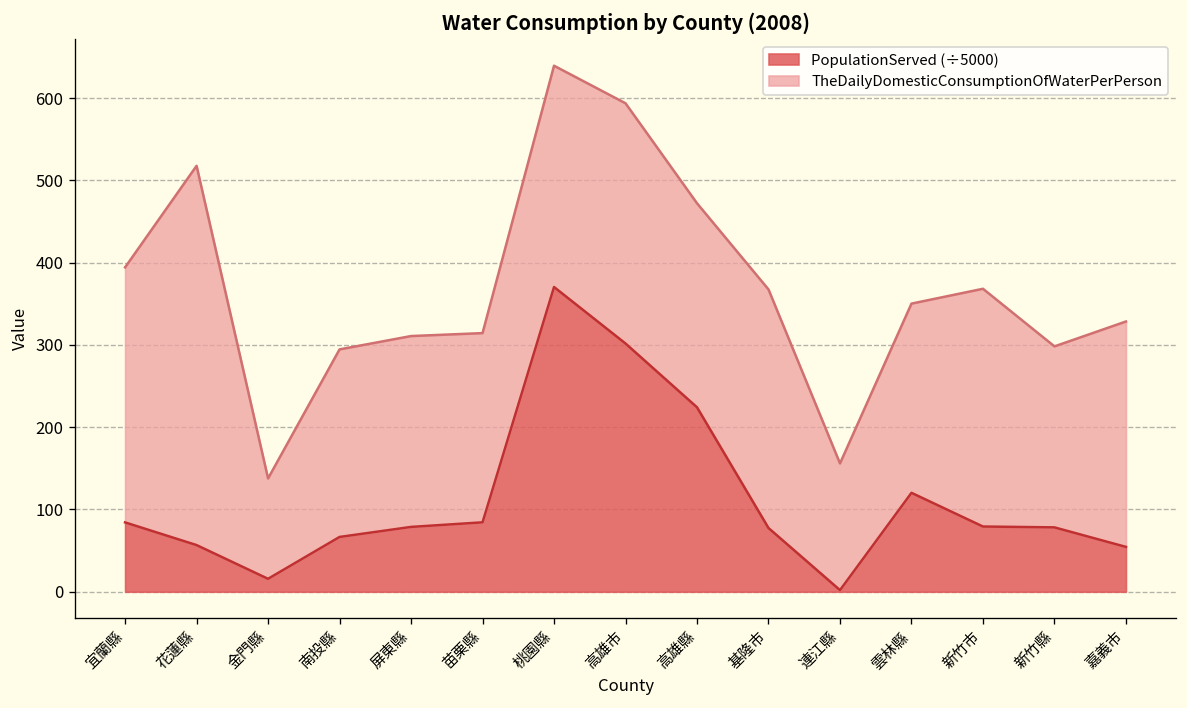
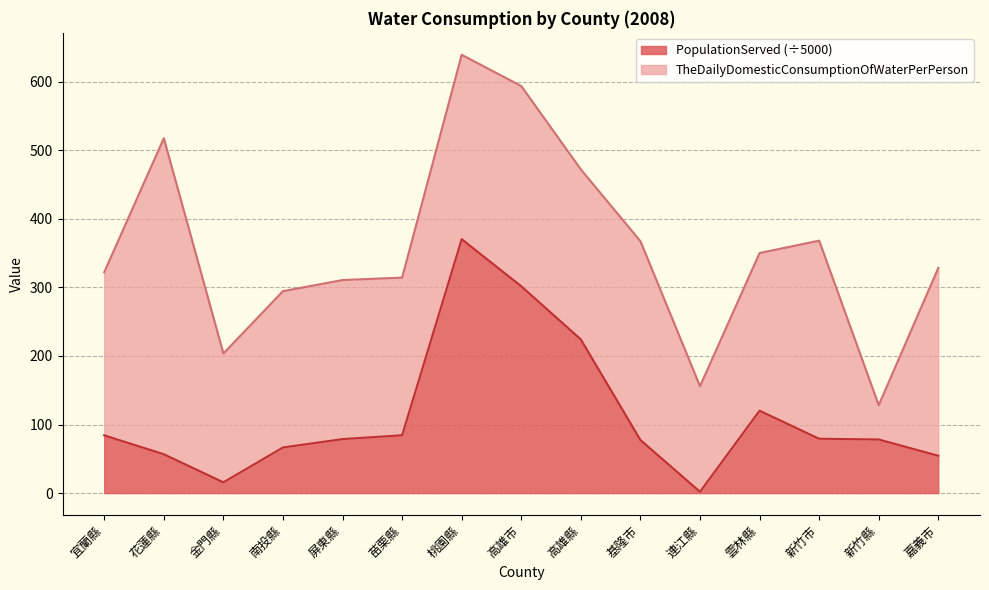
  {
    "PopulationServed (÷5000)": {
      "宜蘭縣": 80,
      "花蓮縣": 60,
      "金門縣": 20,
      "南投縣": 70,
      "屏東縣": 80,
      "苗栗縣": 80,
      "桃園縣": 370,
      "高雄市": 300,
      "高雄縣": 220,
      "基隆市": 80,
      "連江縣": 0,
      "雲林縣": 120,
      "新竹市": 80,
      "新竹縣": 80,
      "嘉義市": 50
    },
    "TheDailyDomesticConsumptionOfWaterPerPerson": {
-     "宜蘭縣": 310,
+     "宜蘭縣": 240,
      "花蓮縣": 460,
-     "金門縣": 120,
+     "金門縣": 190,
      "南投縣": 230,
      "屏東縣": 230,
      "苗栗縣": 230,
      "桃園縣": 270,
      "高雄市": 290,
      "高雄縣": 250,
      "基隆市": 290,
      "連江縣": 150,
      "雲林縣": 230,
      "新竹市": 290,
-     "新竹縣": 220,
+     "新竹縣": 50,
      "嘉義市": 270
    }
  }
